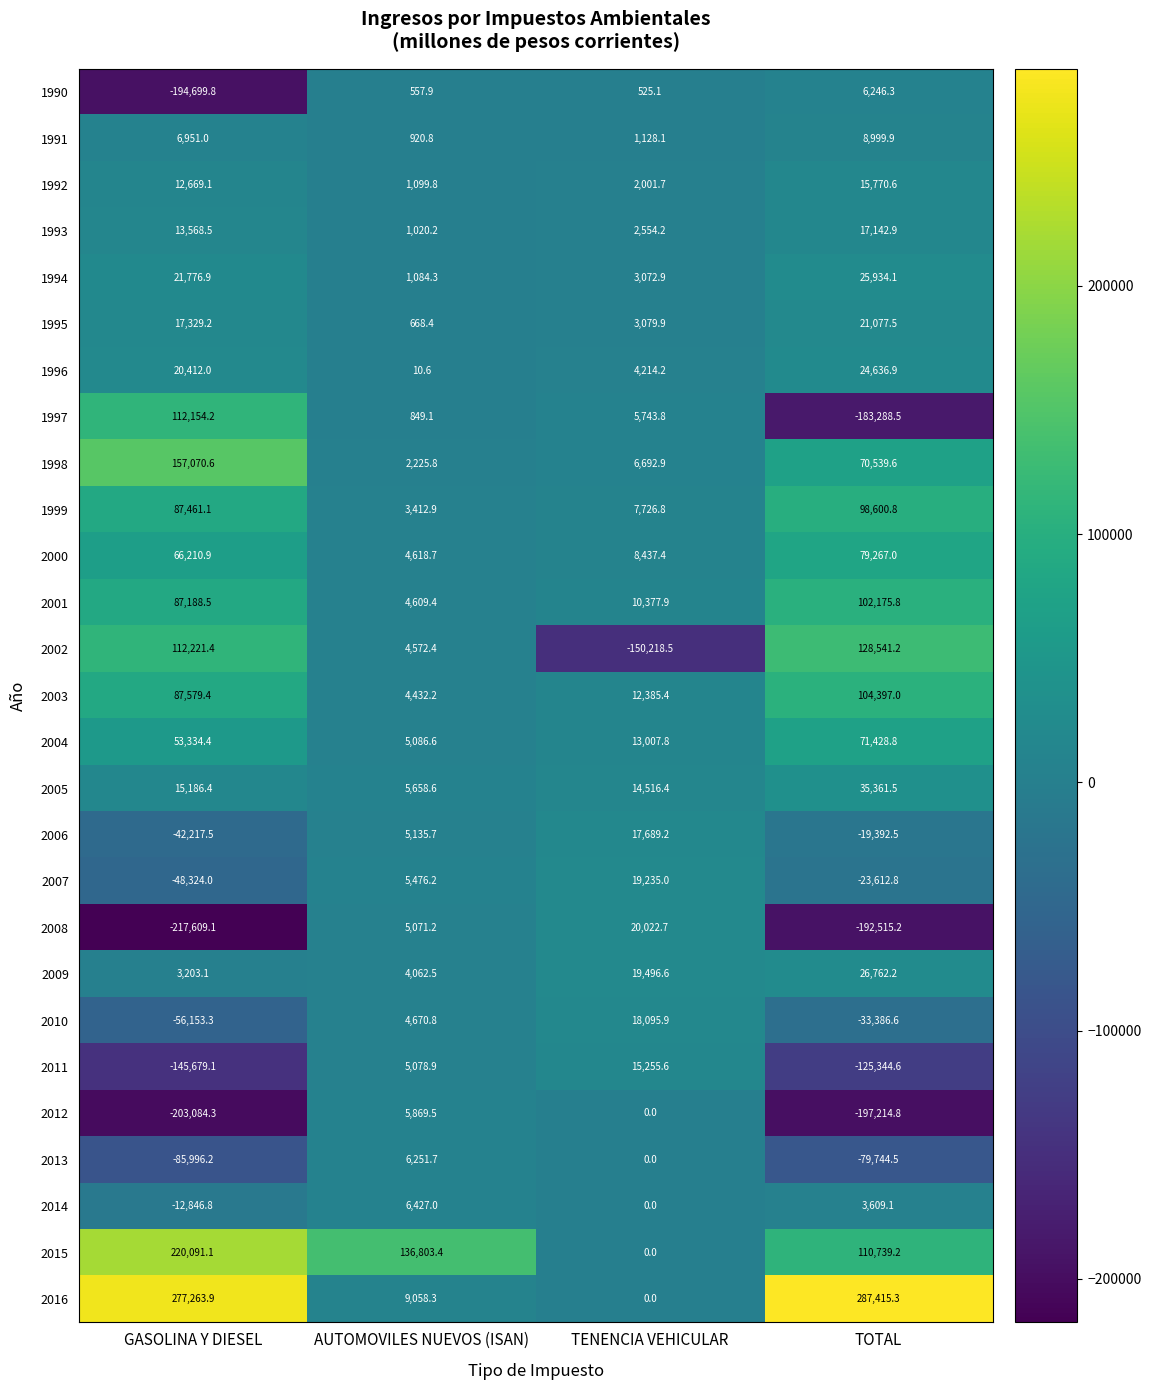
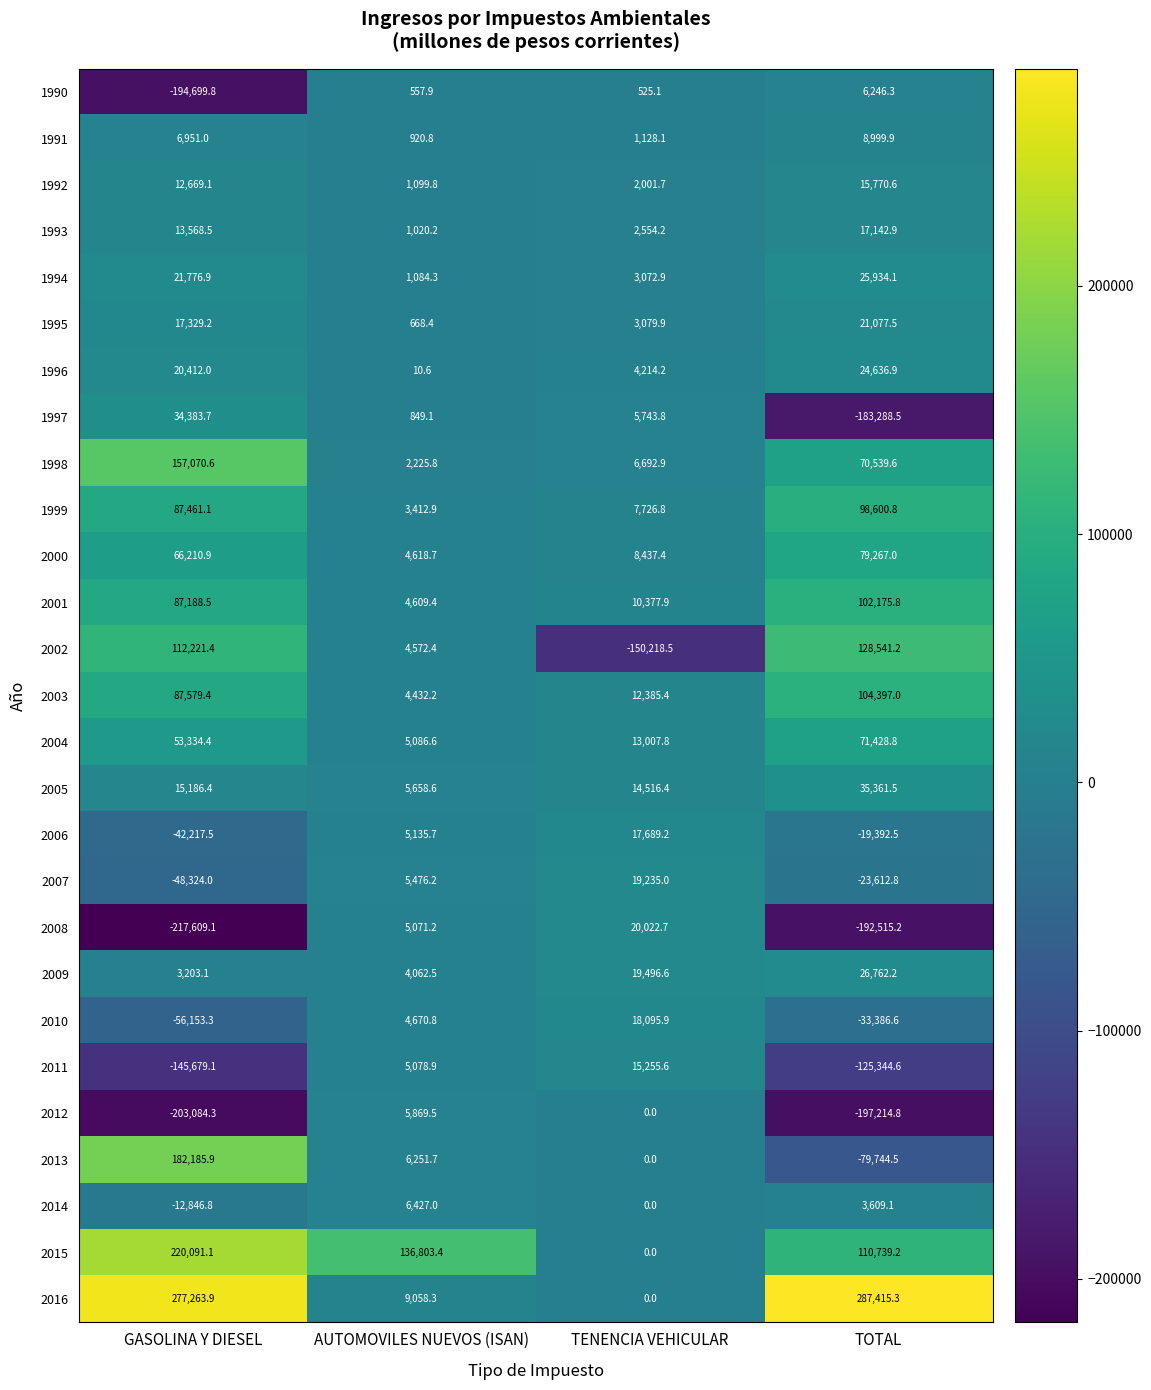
  {
    "1990": {
      "GASOLINA Y DIESEL": "-194,699.8",
      "AUTOMOVILES NUEVOS (ISAN)": "557.9",
      "TENENCIA VEHICULAR": "525.1",
      "TOTAL": "6,246.3"
    },
    "1991": {
      "GASOLINA Y DIESEL": "6,951.0",
      "AUTOMOVILES NUEVOS (ISAN)": "920.8",
      "TENENCIA VEHICULAR": "1,128.1",
      "TOTAL": "8,999.9"
    },
    "1992": {
      "GASOLINA Y DIESEL": "12,669.1",
      "AUTOMOVILES NUEVOS (ISAN)": "1,099.8",
      "TENENCIA VEHICULAR": "2,001.7",
      "TOTAL": "15,770.6"
    },
    "1993": {
      "GASOLINA Y DIESEL": "13,568.5",
      "AUTOMOVILES NUEVOS (ISAN)": "1,020.2",
      "TENENCIA VEHICULAR": "2,554.2",
      "TOTAL": "17,142.9"
    },
    "1994": {
      "GASOLINA Y DIESEL": "21,776.9",
      "AUTOMOVILES NUEVOS (ISAN)": "1,084.3",
      "TENENCIA VEHICULAR": "3,072.9",
      "TOTAL": "25,934.1"
    },
    "1995": {
      "GASOLINA Y DIESEL": "17,329.2",
      "AUTOMOVILES NUEVOS (ISAN)": "668.4",
      "TENENCIA VEHICULAR": "3,079.9",
      "TOTAL": "21,077.5"
    },
    "1996": {
      "GASOLINA Y DIESEL": "20,412.0",
      "AUTOMOVILES NUEVOS (ISAN)": "10.6",
      "TENENCIA VEHICULAR": "4,214.2",
      "TOTAL": "24,636.9"
    },
    "1997": {
-     "GASOLINA Y DIESEL": "112,154.2",
+     "GASOLINA Y DIESEL": "34,383.7",
      "AUTOMOVILES NUEVOS (ISAN)": "849.1",
      "TENENCIA VEHICULAR": "5,743.8",
      "TOTAL": "-183,288.5"
    },
    "1998": {
      "GASOLINA Y DIESEL": "157,070.6",
      "AUTOMOVILES NUEVOS (ISAN)": "2,225.8",
      "TENENCIA VEHICULAR": "6,692.9",
      "TOTAL": "70,539.6"
    },
    "1999": {
      "GASOLINA Y DIESEL": "87,461.1",
      "AUTOMOVILES NUEVOS (ISAN)": "3,412.9",
      "TENENCIA VEHICULAR": "7,726.8",
      "TOTAL": "98,600.8"
    },
    "2000": {
      "GASOLINA Y DIESEL": "66,210.9",
      "AUTOMOVILES NUEVOS (ISAN)": "4,618.7",
      "TENENCIA VEHICULAR": "8,437.4",
      "TOTAL": "79,267.0"
    },
    "2001": {
      "GASOLINA Y DIESEL": "87,188.5",
      "AUTOMOVILES NUEVOS (ISAN)": "4,609.4",
      "TENENCIA VEHICULAR": "10,377.9",
      "TOTAL": "102,175.8"
    },
    "2002": {
      "GASOLINA Y DIESEL": "112,221.4",
      "AUTOMOVILES NUEVOS (ISAN)": "4,572.4",
      "TENENCIA VEHICULAR": "-150,218.5",
      "TOTAL": "128,541.2"
    },
    "2003": {
      "GASOLINA Y DIESEL": "87,579.4",
      "AUTOMOVILES NUEVOS (ISAN)": "4,432.2",
      "TENENCIA VEHICULAR": "12,385.4",
      "TOTAL": "104,397.0"
    },
    "2004": {
      "GASOLINA Y DIESEL": "53,334.4",
      "AUTOMOVILES NUEVOS (ISAN)": "5,086.6",
      "TENENCIA VEHICULAR": "13,007.8",
      "TOTAL": "71,428.8"
    },
    "2005": {
      "GASOLINA Y DIESEL": "15,186.4",
      "AUTOMOVILES NUEVOS (ISAN)": "5,658.6",
      "TENENCIA VEHICULAR": "14,516.4",
      "TOTAL": "35,361.5"
    },
    "2006": {
      "GASOLINA Y DIESEL": "-42,217.5",
      "AUTOMOVILES NUEVOS (ISAN)": "5,135.7",
      "TENENCIA VEHICULAR": "17,689.2",
      "TOTAL": "-19,392.5"
    },
    "2007": {
      "GASOLINA Y DIESEL": "-48,324.0",
      "AUTOMOVILES NUEVOS (ISAN)": "5,476.2",
      "TENENCIA VEHICULAR": "19,235.0",
      "TOTAL": "-23,612.8"
    },
    "2008": {
      "GASOLINA Y DIESEL": "-217,609.1",
      "AUTOMOVILES NUEVOS (ISAN)": "5,071.2",
      "TENENCIA VEHICULAR": "20,022.7",
      "TOTAL": "-192,515.2"
    },
    "2009": {
      "GASOLINA Y DIESEL": "3,203.1",
      "AUTOMOVILES NUEVOS (ISAN)": "4,062.5",
      "TENENCIA VEHICULAR": "19,496.6",
      "TOTAL": "26,762.2"
    },
    "2010": {
      "GASOLINA Y DIESEL": "-56,153.3",
      "AUTOMOVILES NUEVOS (ISAN)": "4,670.8",
      "TENENCIA VEHICULAR": "18,095.9",
      "TOTAL": "-33,386.6"
    },
    "2011": {
      "GASOLINA Y DIESEL": "-145,679.1",
      "AUTOMOVILES NUEVOS (ISAN)": "5,078.9",
      "TENENCIA VEHICULAR": "15,255.6",
      "TOTAL": "-125,344.6"
    },
    "2012": {
      "GASOLINA Y DIESEL": "-203,084.3",
      "AUTOMOVILES NUEVOS (ISAN)": "5,869.5",
      "TENENCIA VEHICULAR": "0.0",
      "TOTAL": "-197,214.8"
    },
    "2013": {
-     "GASOLINA Y DIESEL": "-85,996.2",
+     "GASOLINA Y DIESEL": "182,185.9",
      "AUTOMOVILES NUEVOS (ISAN)": "6,251.7",
      "TENENCIA VEHICULAR": "0.0",
      "TOTAL": "-79,744.5"
    },
    "2014": {
      "GASOLINA Y DIESEL": "-12,846.8",
      "AUTOMOVILES NUEVOS (ISAN)": "6,427.0",
      "TENENCIA VEHICULAR": "0.0",
      "TOTAL": "3,609.1"
    },
    "2015": {
      "GASOLINA Y DIESEL": "220,091.1",
      "AUTOMOVILES NUEVOS (ISAN)": "136,803.4",
      "TENENCIA VEHICULAR": "0.0",
      "TOTAL": "110,739.2"
    },
    "2016": {
      "GASOLINA Y DIESEL": "277,263.9",
      "AUTOMOVILES NUEVOS (ISAN)": "9,058.3",
      "TENENCIA VEHICULAR": "0.0",
      "TOTAL": "287,415.3"
    }
  }
